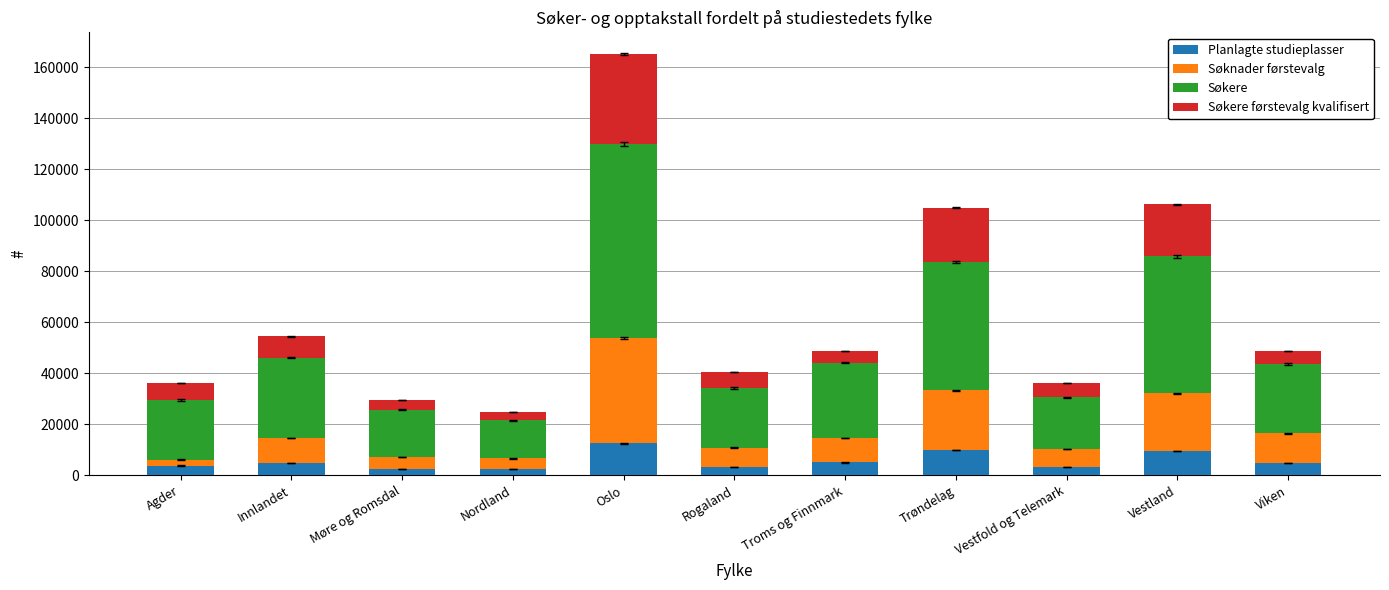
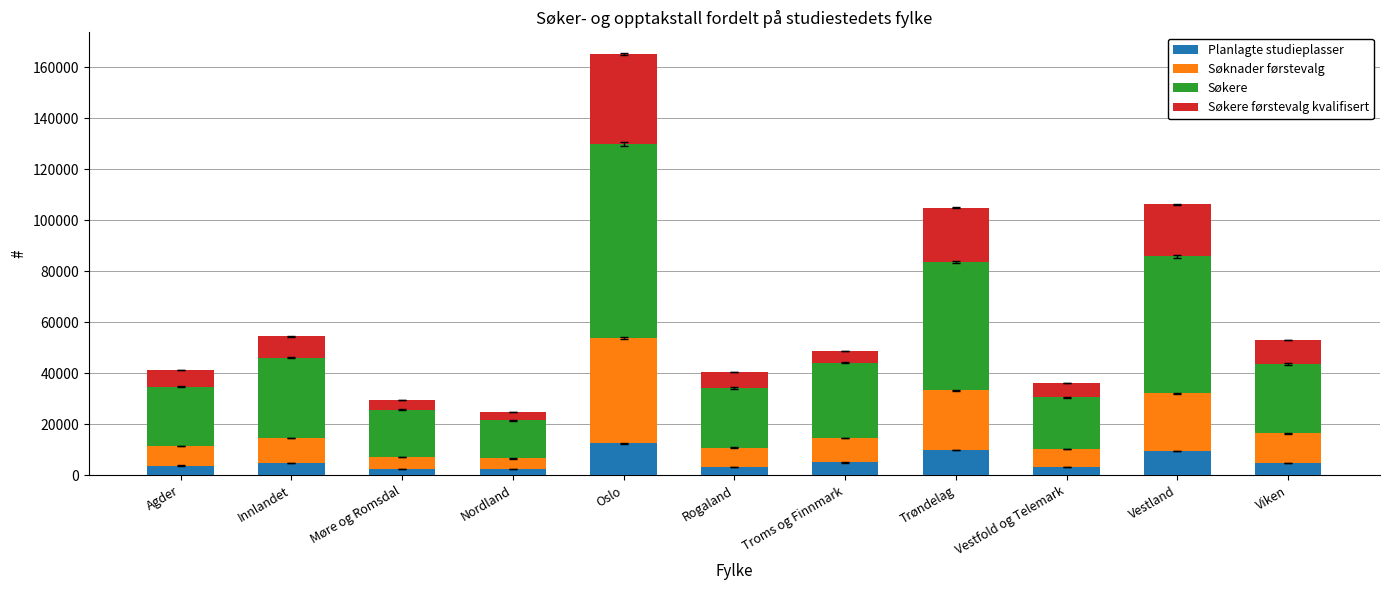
  {
    "Søknader førstevalg": {
-     "Agder": 2000,
+     "Agder": 8000,
      "Innlandet": 10000,
      "Møre og Romsdal": 5000,
      "Nordland": 4000,
      "Oslo": 41000,
      "Rogaland": 8000,
      "Troms og Finnmark": 10000,
      "Trøndelag": 23000,
      "Vestfold og Telemark": 7000,
      "Vestland": 23000,
      "Viken": 12000
    },
    "Søkere": {
      "Agder": 23000,
      "Innlandet": 32000,
      "Møre og Romsdal": 19000,
      "Nordland": 15000,
      "Oslo": 76000,
      "Rogaland": 23000,
      "Troms og Finnmark": 30000,
      "Trøndelag": 50000,
      "Vestfold og Telemark": 20000,
      "Vestland": 54000,
      "Viken": 27000
    },
    "Søkere førstevalg kvalifisert": {
      "Agder": 7000,
      "Innlandet": 8000,
      "Møre og Romsdal": 4000,
      "Nordland": 3000,
      "Oslo": 35000,
      "Rogaland": 6000,
      "Troms og Finnmark": 5000,
      "Trøndelag": 21000,
      "Vestfold og Telemark": 6000,
      "Vestland": 20000,
-     "Viken": 5000
+     "Viken": 9000
    }
  }
